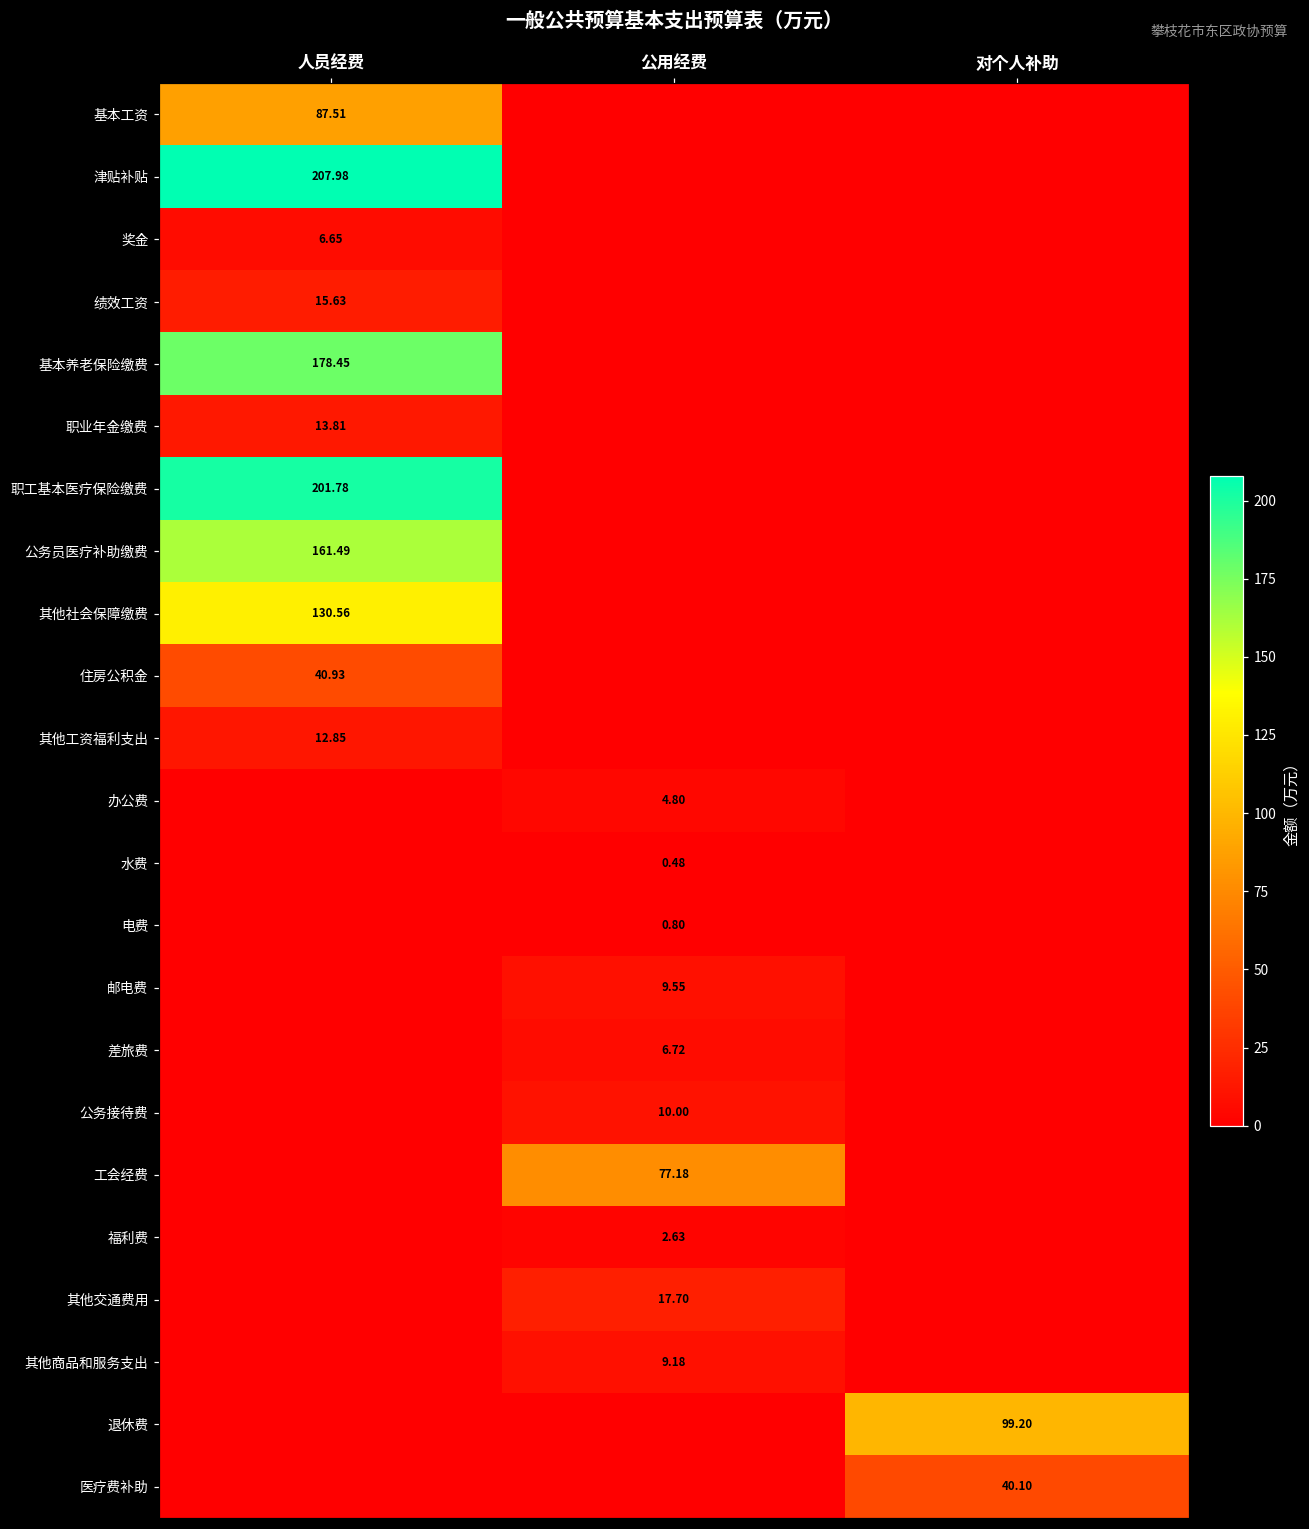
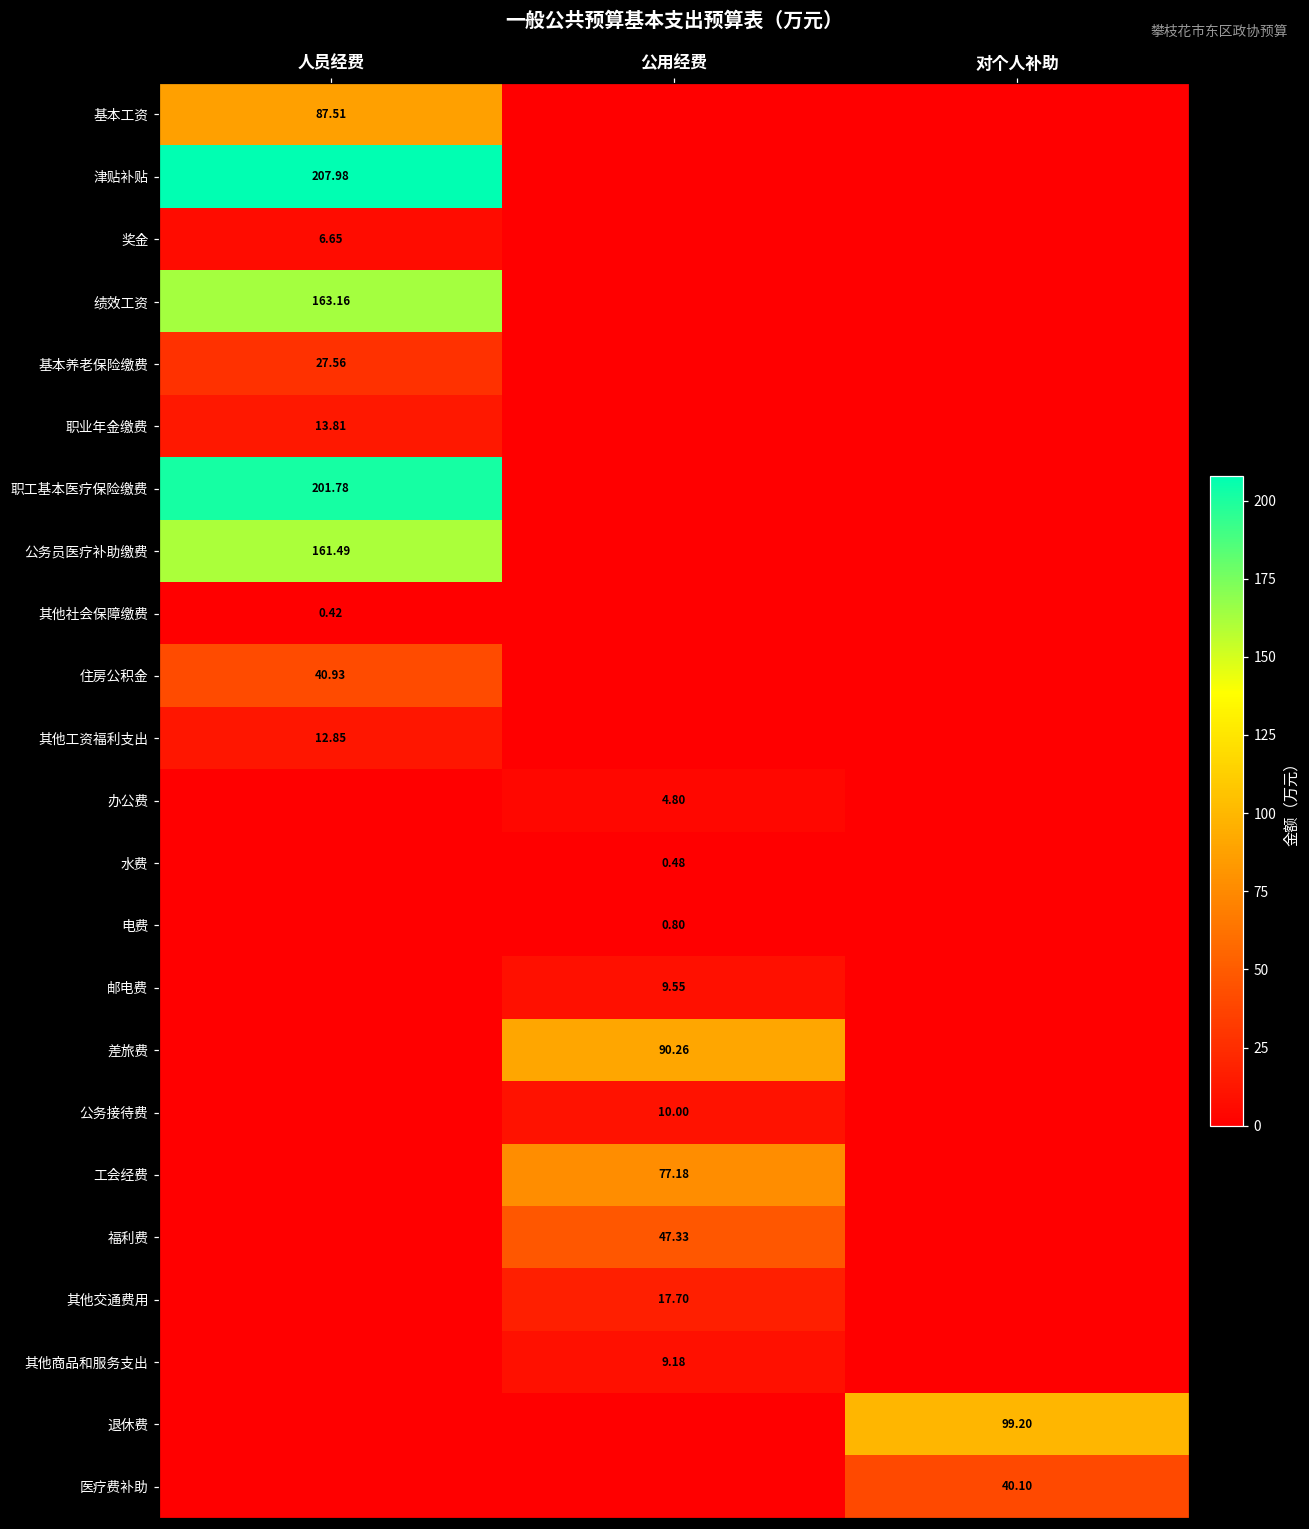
  {
    "基本工资": {
      "人员经费": 87.51
    },
    "津贴补贴": {
      "人员经费": 207.98
    },
    "奖金": {
      "人员经费": 6.65
    },
    "绩效工资": {
-     "人员经费": 15.63
+     "人员经费": 163.16
    },
    "基本养老保险缴费": {
-     "人员经费": 178.45
+     "人员经费": 27.56
    },
    "职业年金缴费": {
      "人员经费": 13.81
    },
    "职工基本医疗保险缴费": {
      "人员经费": 201.78
    },
    "公务员医疗补助缴费": {
      "人员经费": 161.49
    },
    "其他社会保障缴费": {
-     "人员经费": 130.56
+     "人员经费": 0.42
    },
    "住房公积金": {
      "人员经费": 40.93
    },
    "其他工资福利支出": {
      "人员经费": 12.85
    },
    "办公费": {
      "公用经费": 4.80
    },
    "水费": {
      "公用经费": 0.48
    },
    "电费": {
      "公用经费": 0.80
    },
    "邮电费": {
      "公用经费": 9.55
    },
    "差旅费": {
-     "公用经费": 6.72
+     "公用经费": 90.26
    },
    "公务接待费": {
      "公用经费": 10.00
    },
    "工会经费": {
      "公用经费": 77.18
    },
    "福利费": {
-     "公用经费": 2.63
+     "公用经费": 47.33
    },
    "其他交通费用": {
      "公用经费": 17.70
    },
    "其他商品和服务支出": {
      "公用经费": 9.18
    },
    "退休费": {
      "对个人补助": 99.20
    },
    "医疗费补助": {
      "对个人补助": 40.10
    }
  }
